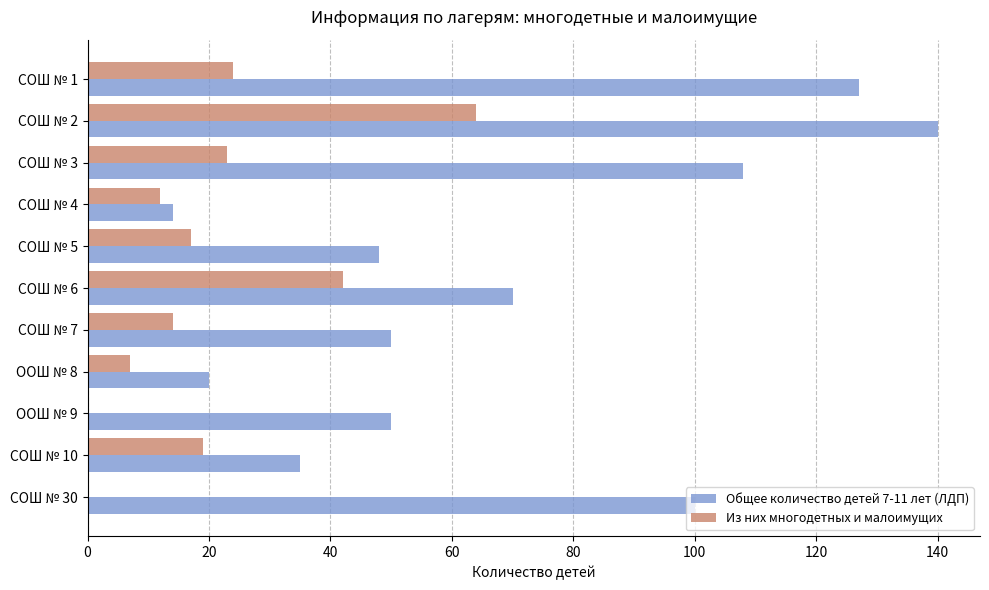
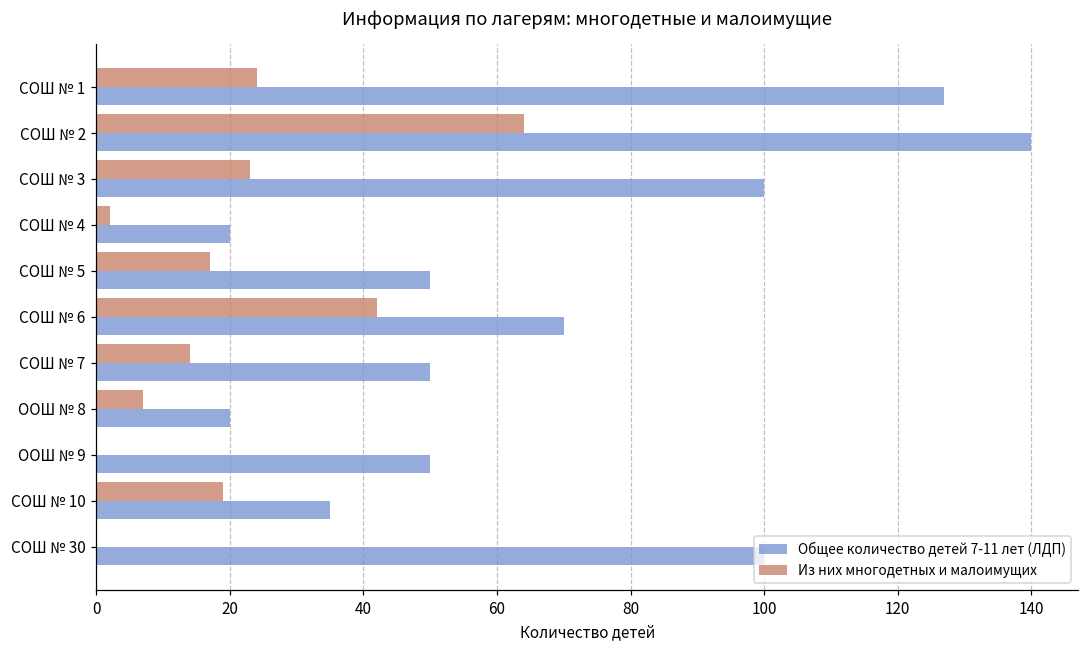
  {
    "Общее количество детей 7-11 лет (ЛДП)": {
      "СОШ № 1": 127,
      "СОШ № 2": 140,
-     "СОШ № 3": 108,
-     "СОШ № 4": 14,
-     "СОШ № 5": 48,
+     "СОШ № 3": 100,
+     "СОШ № 4": 20,
+     "СОШ № 5": 50,
      "СОШ № 6": 70,
      "СОШ № 7": 50,
      "ООШ № 8": 20,
      "ООШ № 9": 50,
      "СОШ № 10": 35
    },
    "Из них многодетных и малоимущих": {
      "СОШ № 1": 24,
      "СОШ № 2": 64,
      "СОШ № 3": 23,
-     "СОШ № 4": 12,
+     "СОШ № 4": 2,
      "СОШ № 5": 17,
      "СОШ № 6": 42,
      "СОШ № 7": 14,
      "ООШ № 8": 7,
      "ООШ № 9": 0,
      "СОШ № 10": 19,
      "СОШ № 30": 0
    }
  }
